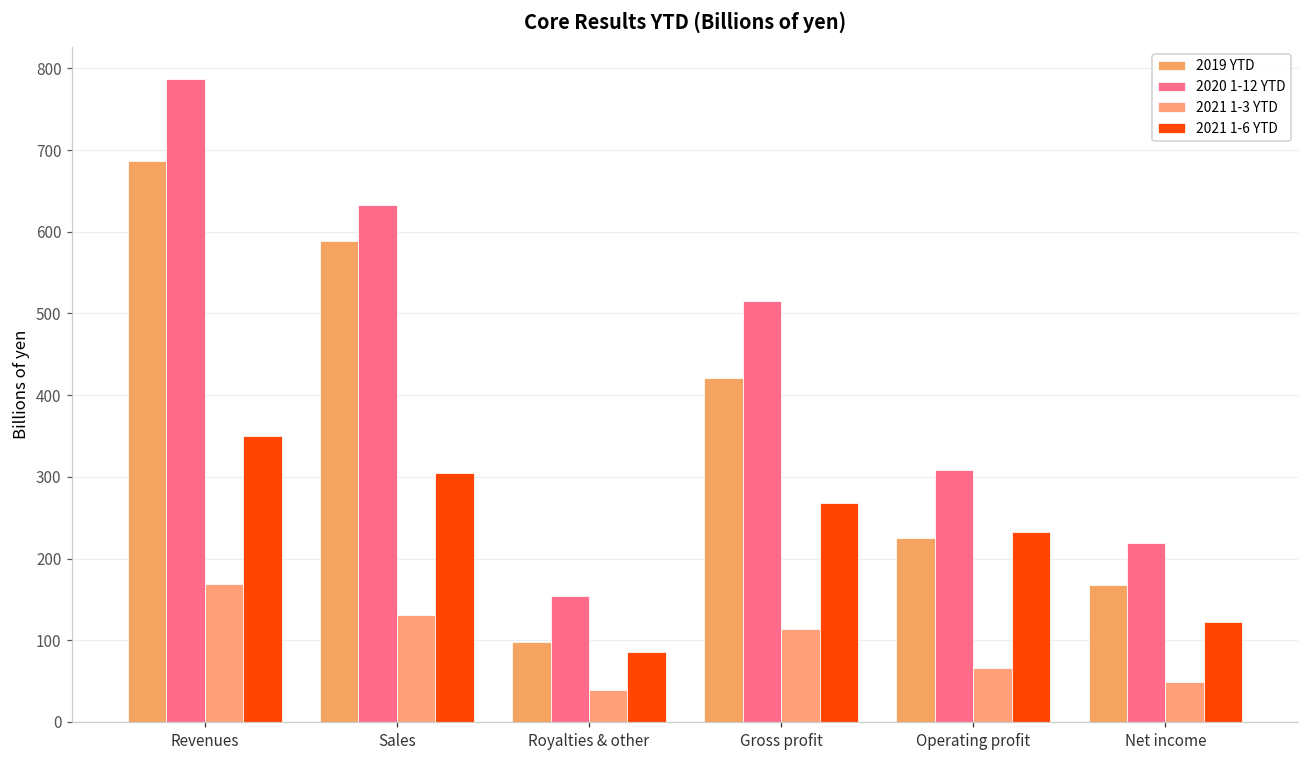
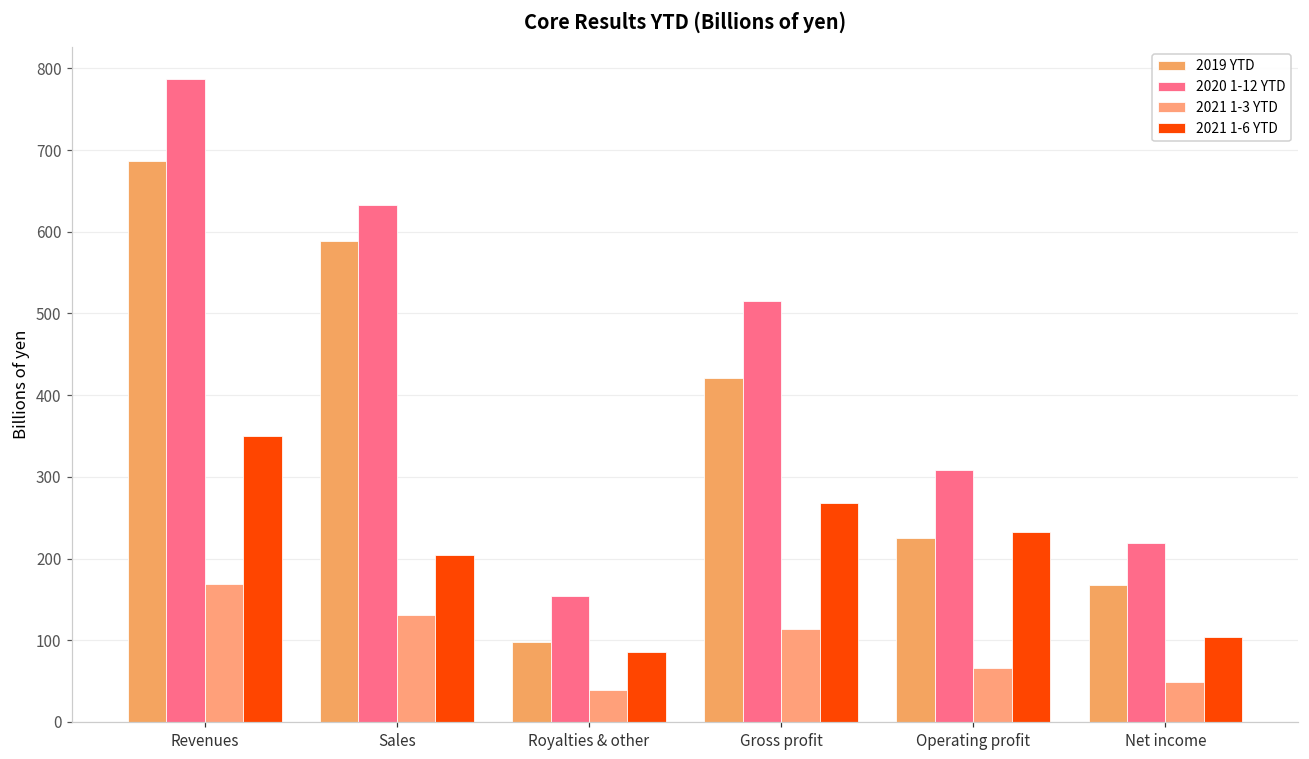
  {
    "2021 1-6 YTD": {
      "Revenues": 350,
-     "Sales": 300,
+     "Sales": 200,
      "Royalties & other": 90,
      "Gross profit": 270,
      "Operating profit": 230,
-     "Net income": 120
+     "Net income": 100
    }
  }
